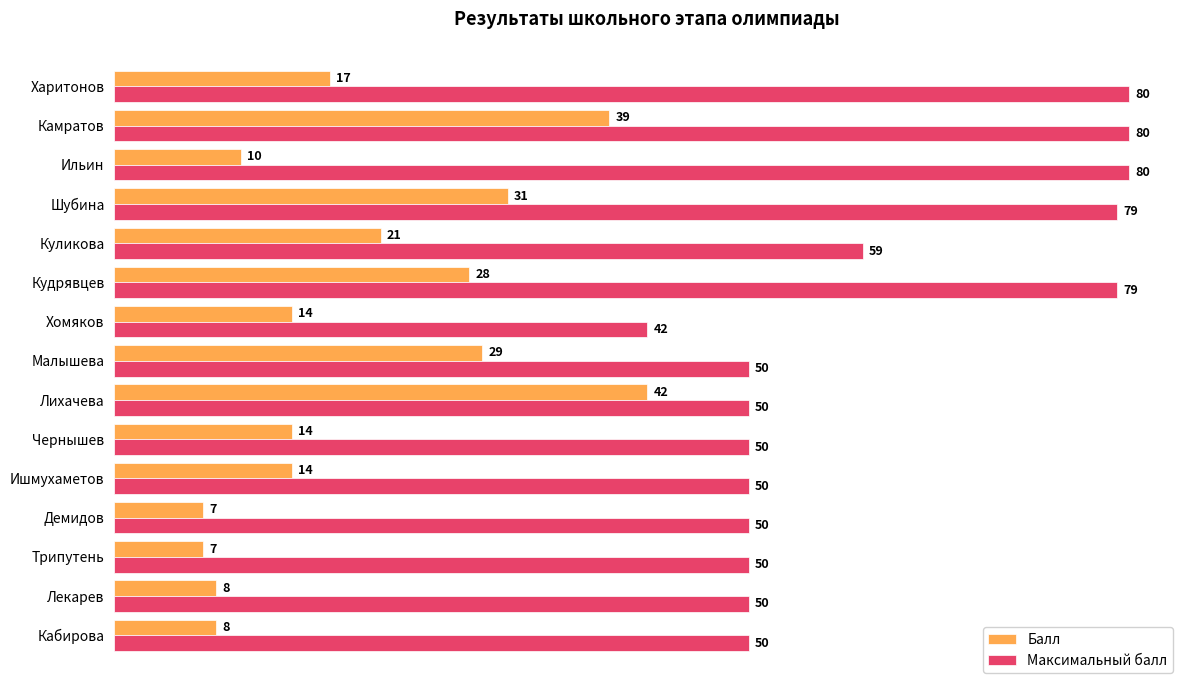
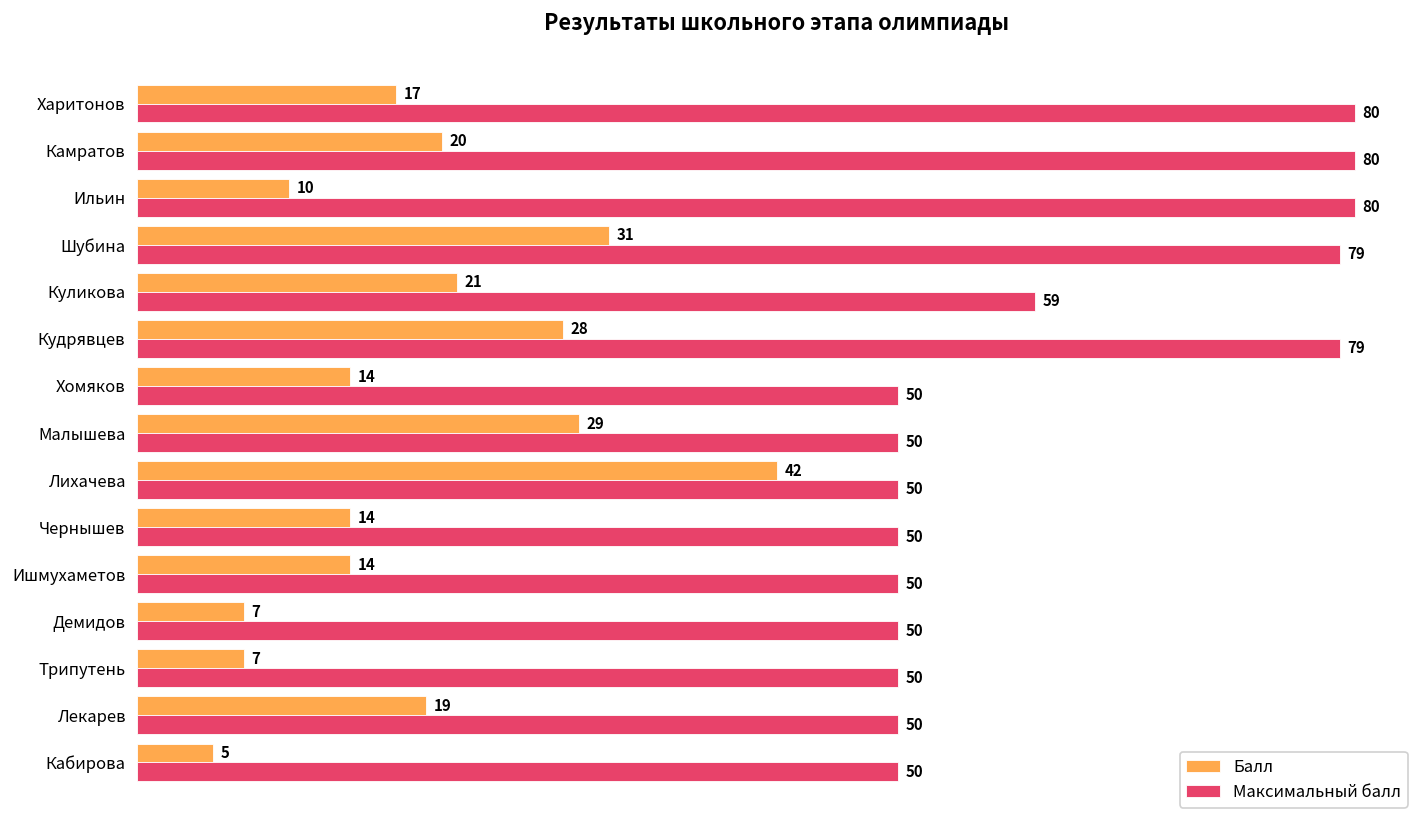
  {
    "Балл": {
      "Харитонов": 17,
-     "Камратов": 39,
+     "Камратов": 20,
      "Ильин": 10,
      "Шубина": 31,
      "Куликова": 21,
      "Кудрявцев": 28,
      "Хомяков": 14,
      "Малышева": 29,
      "Лихачева": 42,
      "Чернышев": 14,
      "Ишмухаметов": 14,
      "Демидов": 7,
      "Трипутень": 7,
-     "Лекарев": 8,
-     "Кабирова": 8
+     "Лекарев": 19,
+     "Кабирова": 5
    },
    "Максимальный балл": {
      "Харитонов": 80,
      "Камратов": 80,
      "Ильин": 80,
      "Шубина": 79,
      "Куликова": 59,
      "Кудрявцев": 79,
-     "Хомяков": 42,
+     "Хомяков": 50,
      "Малышева": 50,
      "Лихачева": 50,
      "Чернышев": 50,
      "Ишмухаметов": 50,
      "Демидов": 50,
      "Трипутень": 50,
      "Лекарев": 50,
      "Кабирова": 50
    }
  }
